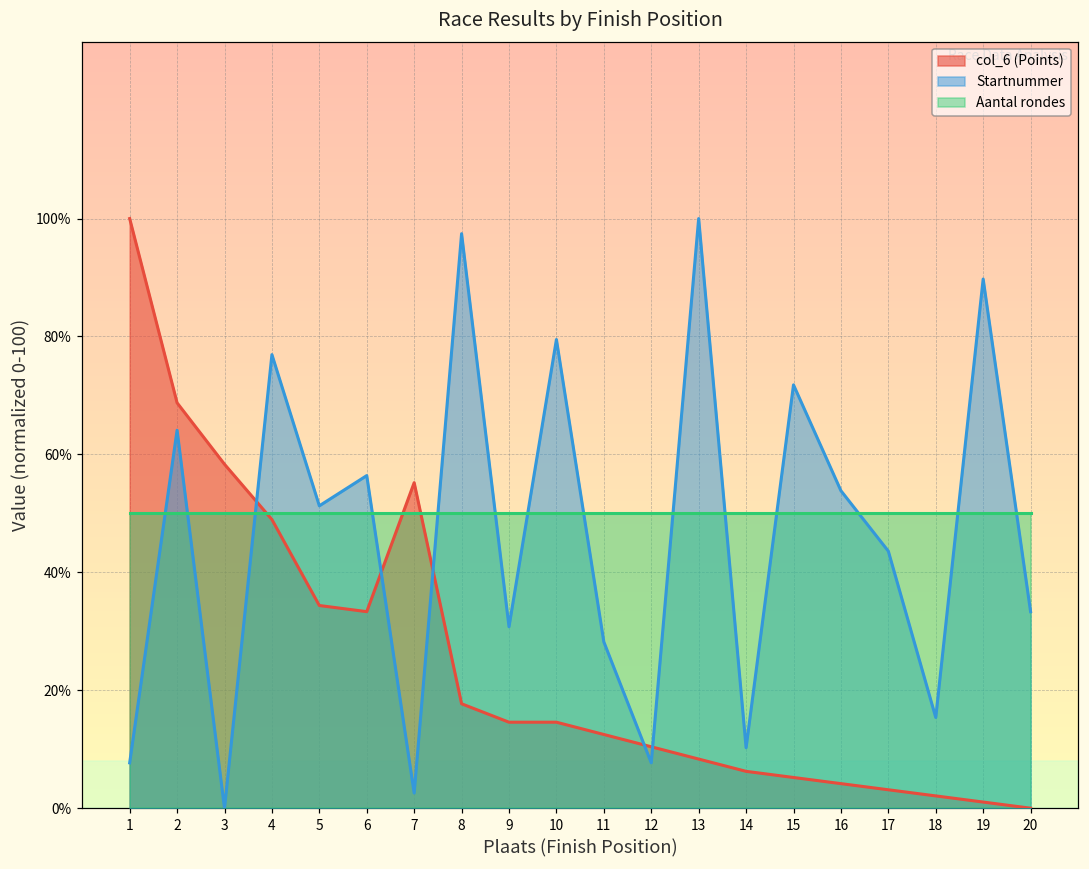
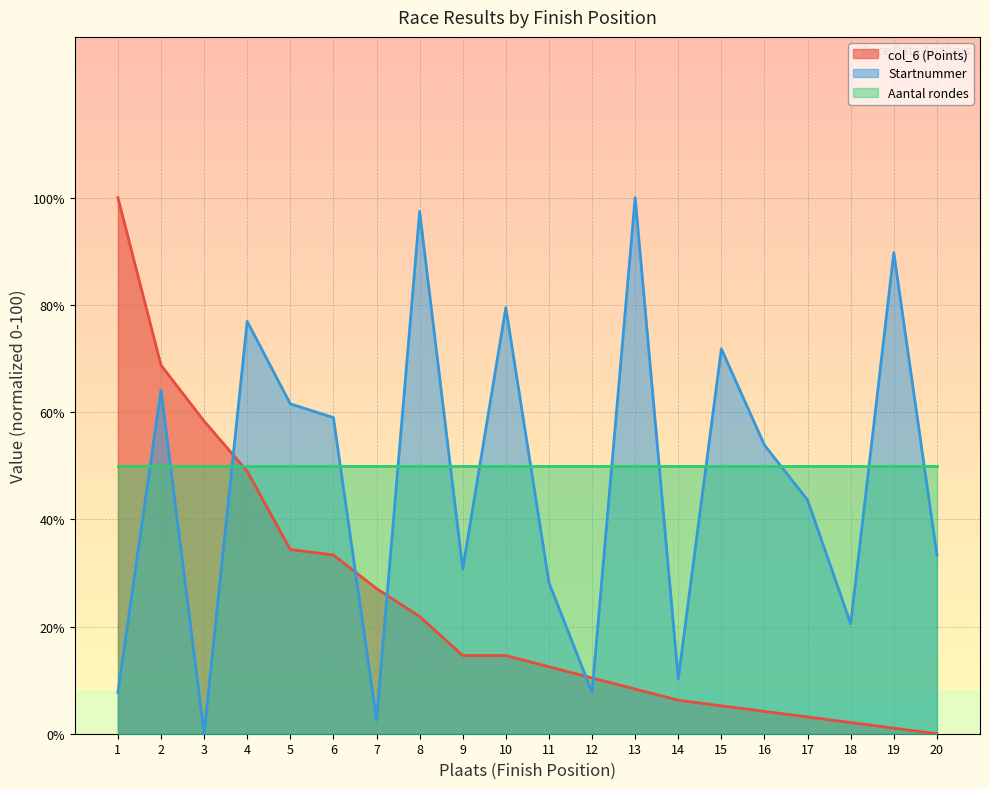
  {
    "col_6 (Points)": {
      "1": "100%",
      "2": "69%",
      "3": "58%",
      "4": "49%",
      "5": "34%",
      "6": "33%",
-     "7": "55%",
-     "8": "18%",
+     "7": "27%",
+     "8": "22%",
      "9": "15%",
      "10": "15%",
      "11": "13%",
      "12": "10%",
      "13": "8%"
    },
    "Startnummer": {
      "2": "64%",
      "4": "77%",
-     "5": "51%",
-     "6": "56%",
+     "5": "62%",
+     "6": "59%",
      "8": "97%",
      "9": "31%",
      "10": "79%",
      "11": "28%",
      "13": "100%",
      "14": "10%",
      "15": "72%",
      "16": "54%",
      "17": "44%",
-     "18": "15%",
+     "18": "21%",
      "19": "90%",
      "20": "33%"
    },
    "Aantal rondes": {
      "1": "50%",
      "2": "50%",
      "3": "50%",
      "4": "50%",
      "5": "50%",
      "6": "50%",
      "7": "50%",
      "8": "50%",
      "9": "50%",
      "10": "50%",
      "11": "50%",
      "12": "50%",
      "13": "50%",
      "14": "50%",
      "15": "50%",
      "16": "50%",
      "17": "50%",
      "18": "50%",
      "19": "50%",
      "20": "50%"
    }
  }
